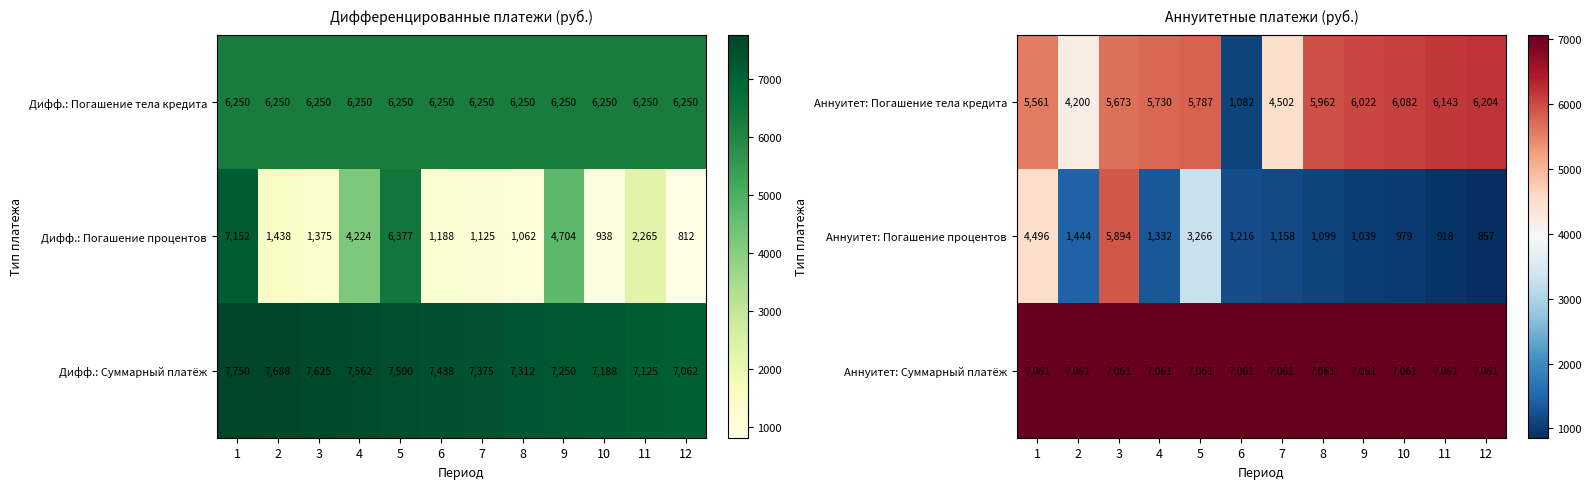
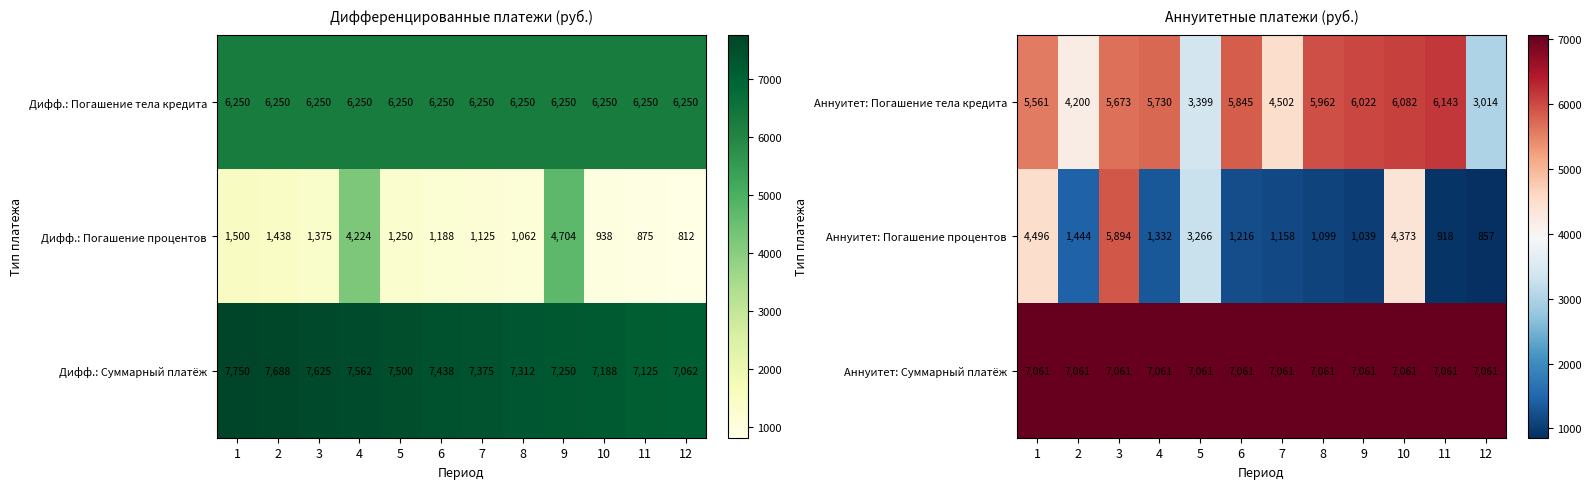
  {
    "Дифференцированные платежи (руб.)": {
      "Дифф.: Погашение тела кредита": {
        "1": "6,250",
        "2": "6,250",
        "3": "6,250",
        "4": "6,250",
        "5": "6,250",
        "6": "6,250",
        "7": "6,250",
        "8": "6,250",
        "9": "6,250",
        "10": "6,250",
        "11": "6,250",
        "12": "6,250"
      },
      "Дифф.: Погашение процентов": {
-       "1": "7,152",
+       "1": "1,500",
        "2": "1,438",
        "3": "1,375",
        "4": "4,224",
-       "5": "6,377",
+       "5": "1,250",
        "6": "1,188",
        "7": "1,125",
        "8": "1,062",
        "9": "4,704",
        "10": "938",
-       "11": "2,265",
+       "11": "875",
        "12": "812"
      },
      "Дифф.: Суммарный платёж": {
        "1": "7,750",
        "2": "7,688",
        "3": "7,625",
        "4": "7,562",
        "5": "7,500",
        "6": "7,438",
        "7": "7,375",
        "8": "7,312",
        "9": "7,250",
        "10": "7,188",
        "11": "7,125",
        "12": "7,062"
      }
    },
    "Аннуитетные платежи (руб.)": {
      "Аннуитет: Погашение тела кредита": {
        "1": "5,561",
        "2": "4,200",
        "3": "5,673",
        "4": "5,730",
-       "5": "5,787",
-       "6": "1,082",
+       "5": "3,399",
+       "6": "5,845",
        "7": "4,502",
        "8": "5,962",
        "9": "6,022",
        "10": "6,082",
        "11": "6,143",
-       "12": "6,204"
+       "12": "3,014"
      },
      "Аннуитет: Погашение процентов": {
        "1": "4,496",
        "2": "1,444",
        "3": "5,894",
        "4": "1,332",
        "5": "3,266",
        "6": "1,216",
        "7": "1,158",
        "8": "1,099",
        "9": "1,039",
-       "10": "979",
+       "10": "4,373",
        "11": "918",
        "12": "857"
      },
      "Аннуитет: Суммарный платёж": {
        "1": "7,061",
        "2": "7,061",
        "3": "7,061",
        "4": "7,061",
        "5": "7,061",
        "6": "7,061",
        "7": "7,061",
        "8": "7,061",
        "9": "7,061",
        "10": "7,061",
        "11": "7,061",
        "12": "7,061"
      }
    }
  }
